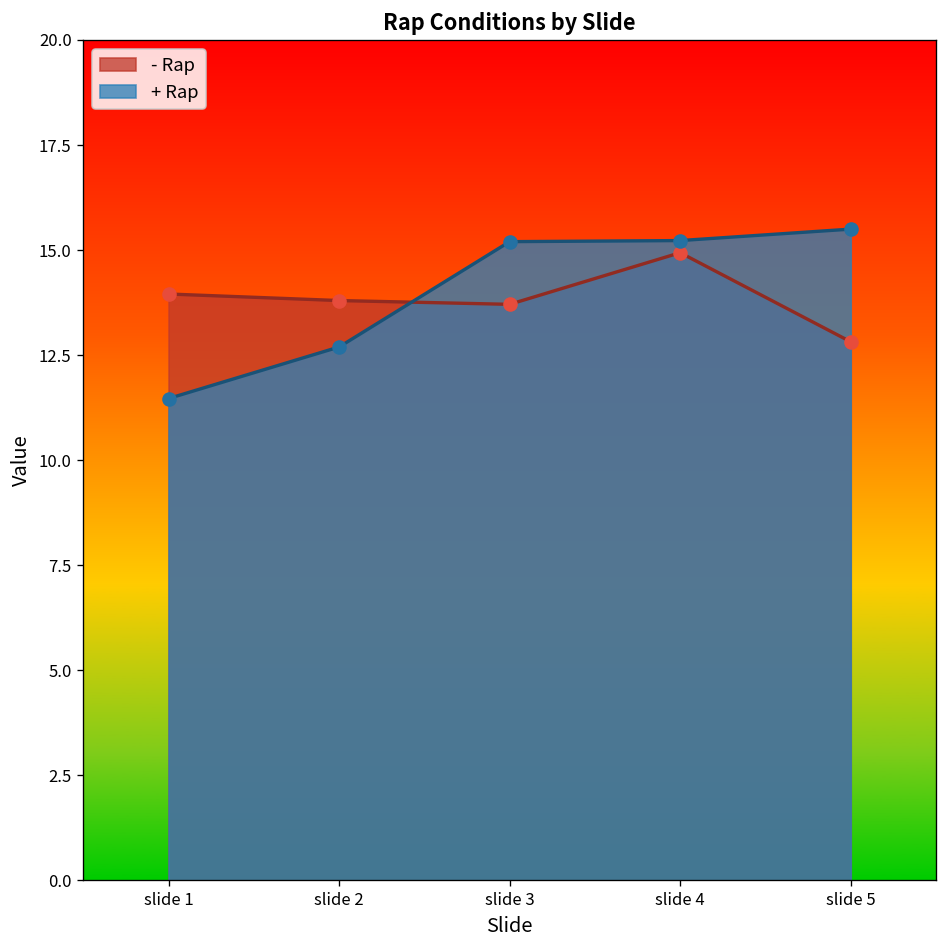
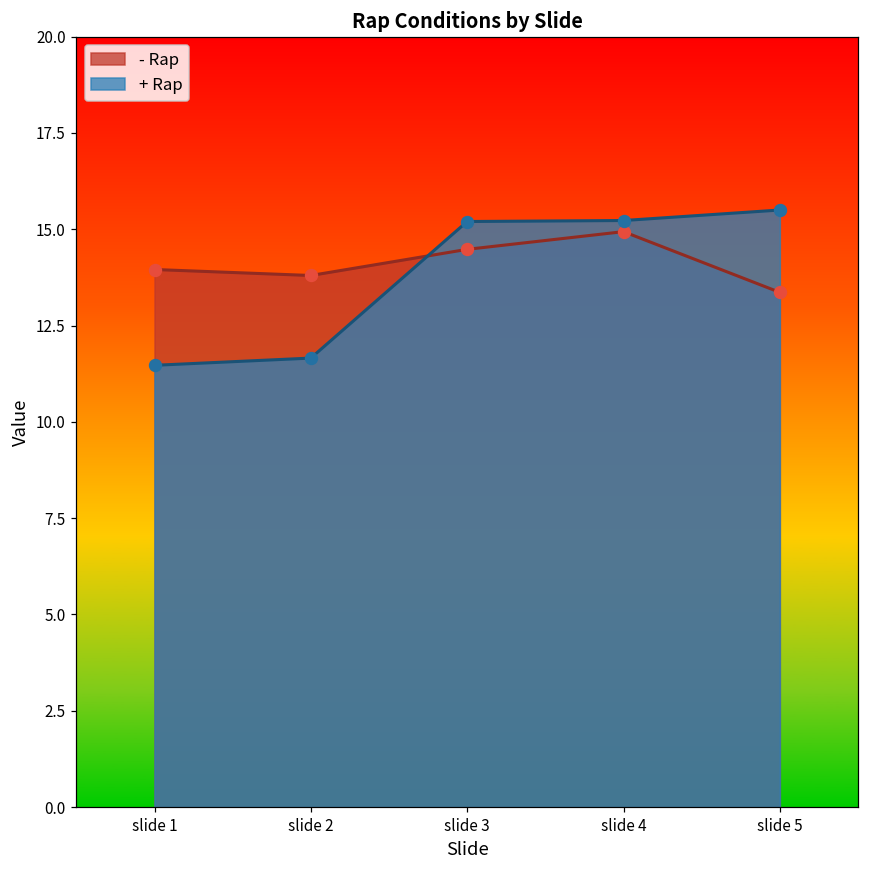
  {
    "- Rap": {
      "slide 1": 14.0,
      "slide 2": 13.8,
-     "slide 3": 13.7,
+     "slide 3": 14.5,
      "slide 4": 14.9,
-     "slide 5": 12.8
+     "slide 5": 13.4
    },
    "+ Rap": {
      "slide 1": 11.5,
-     "slide 2": 12.7,
+     "slide 2": 11.7,
      "slide 3": 15.2,
      "slide 4": 15.2,
      "slide 5": 15.5
    }
  }
